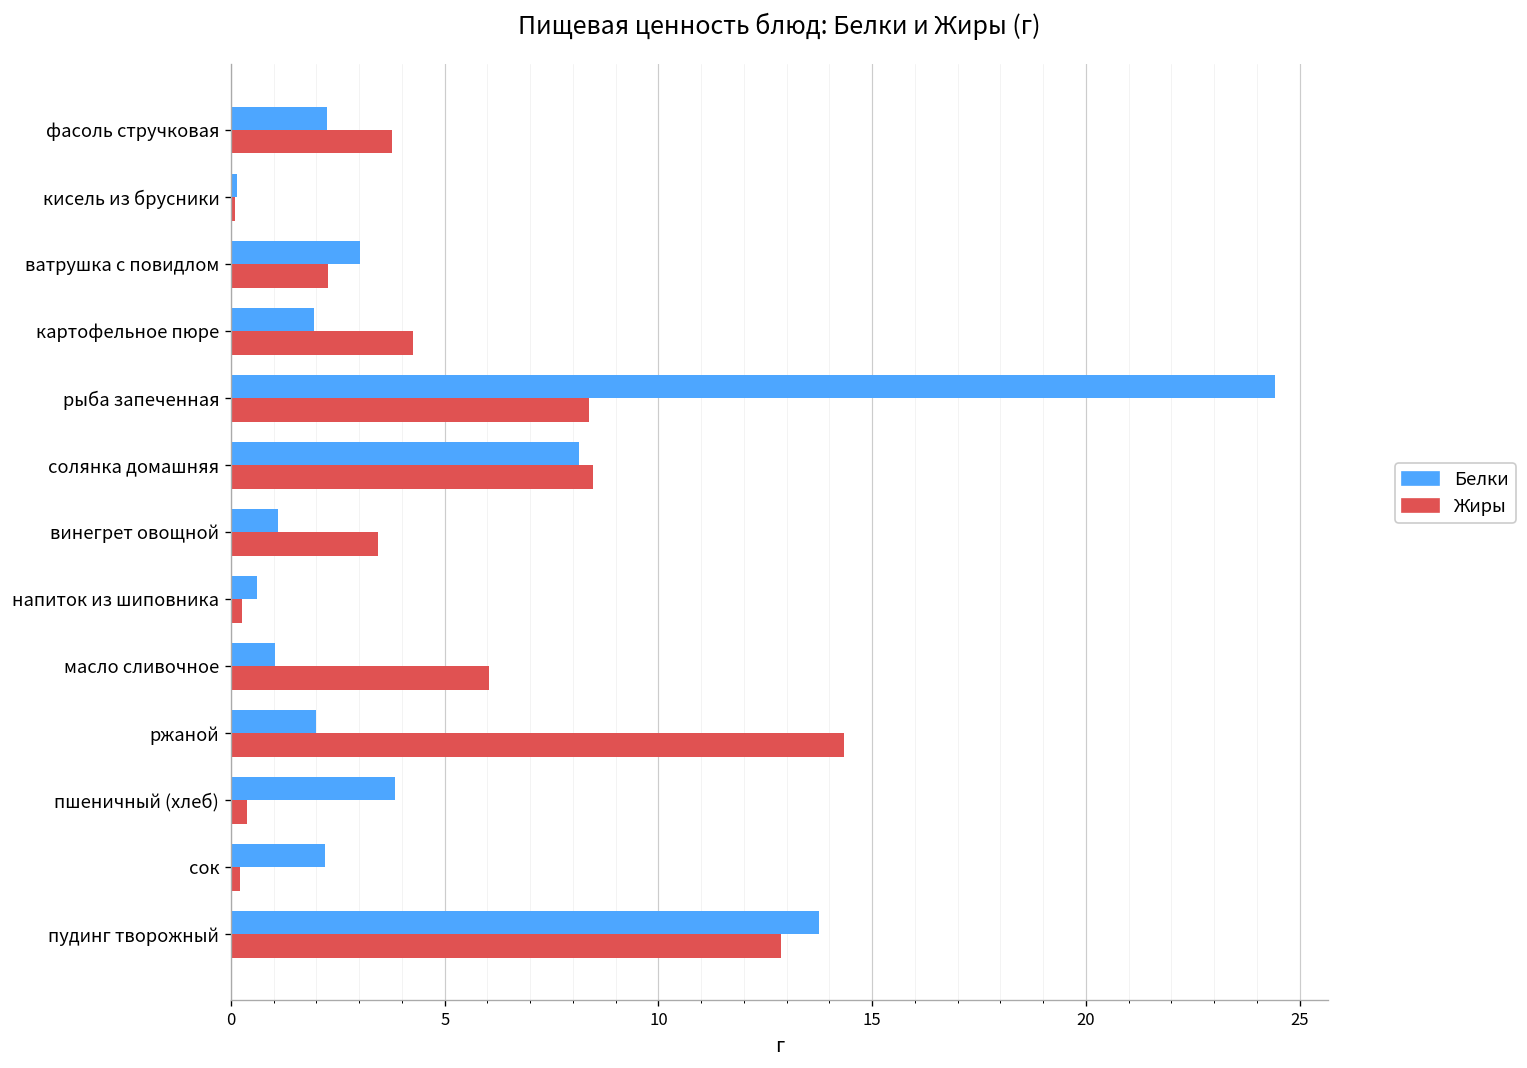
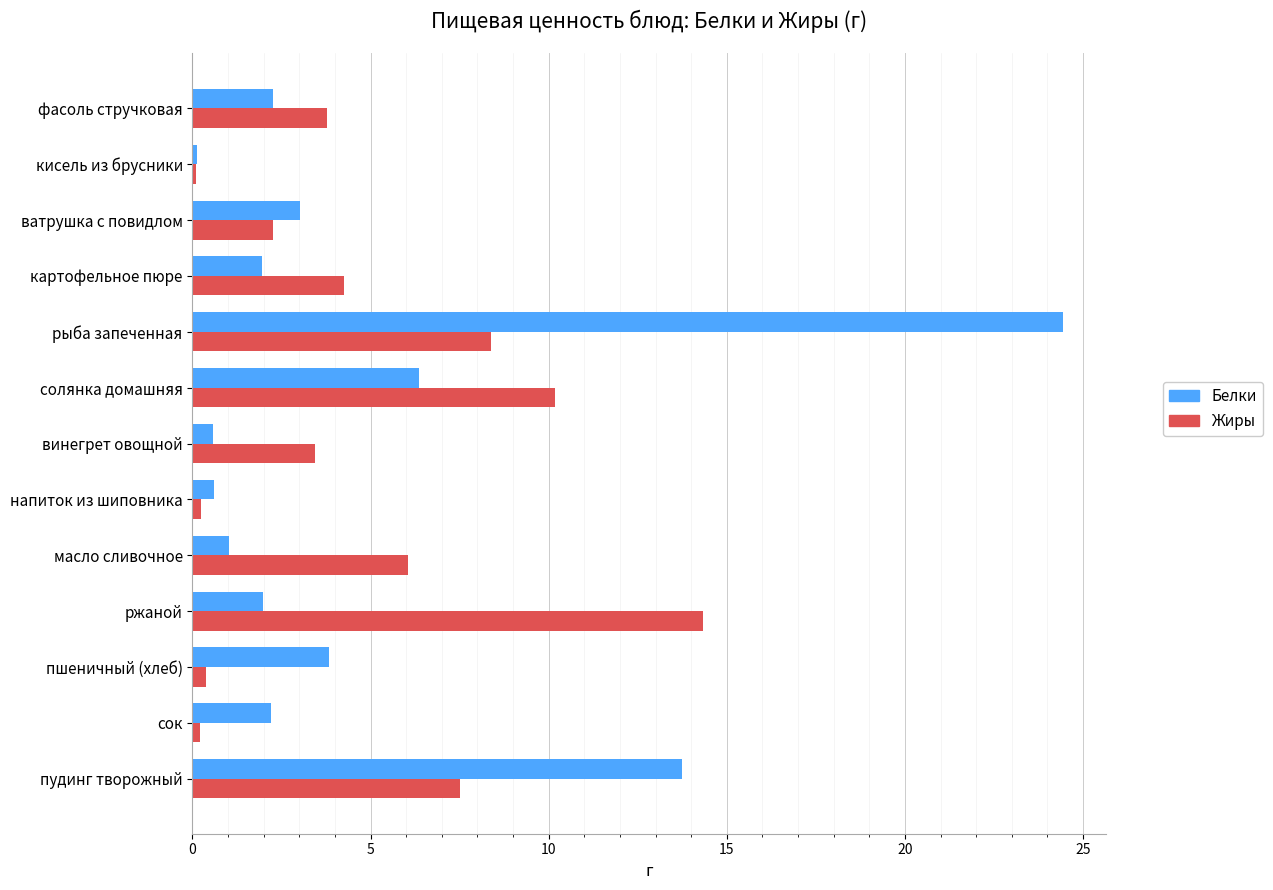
  {
    "Белки": {
      "фасоль стручковая": 2.3,
      "кисель из брусники": 0.1,
      "ватрушка с повидлом": 3.0,
      "картофельное пюре": 2.0,
      "рыба запеченная": 24.4,
-     "солянка домашняя": 8.1,
-     "винегрет овощной": 1.1,
+     "солянка домашняя": 6.4,
+     "винегрет овощной": 0.6,
      "напиток из шиповника": 0.6,
      "масло сливочное": 1.0,
      "ржаной": 2.0,
      "пшеничный (хлеб)": 3.8,
      "сок": 2.2,
      "пудинг творожный": 13.8
    },
    "Жиры": {
      "фасоль стручковая": 3.8,
      "кисель из брусники": 0.1,
      "ватрушка с повидлом": 2.3,
      "картофельное пюре": 4.3,
      "рыба запеченная": 8.4,
-     "солянка домашняя": 8.5,
+     "солянка домашняя": 10.2,
      "винегрет овощной": 3.4,
      "напиток из шиповника": 0.3,
      "масло сливочное": 6.0,
      "ржаной": 14.3,
      "пшеничный (хлеб)": 0.4,
      "сок": 0.2,
-     "пудинг творожный": 12.9
+     "пудинг творожный": 7.5
    }
  }
